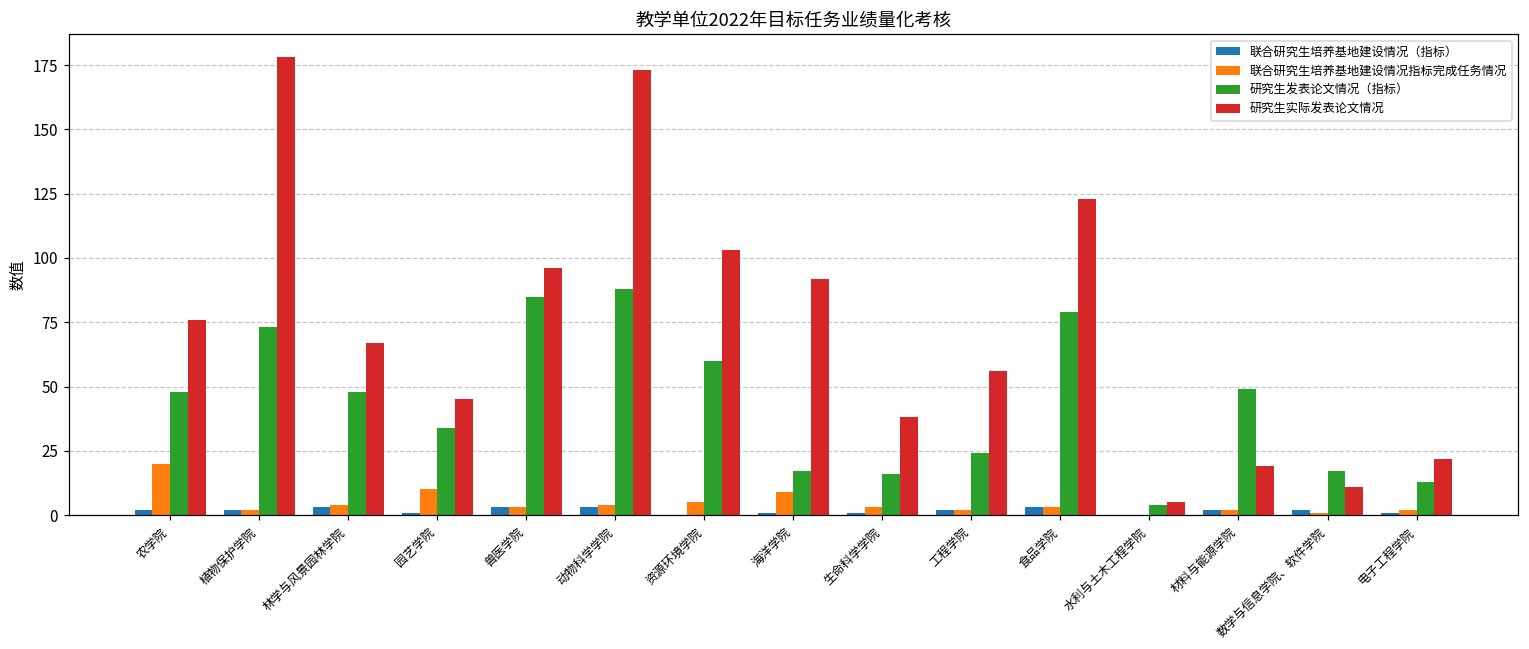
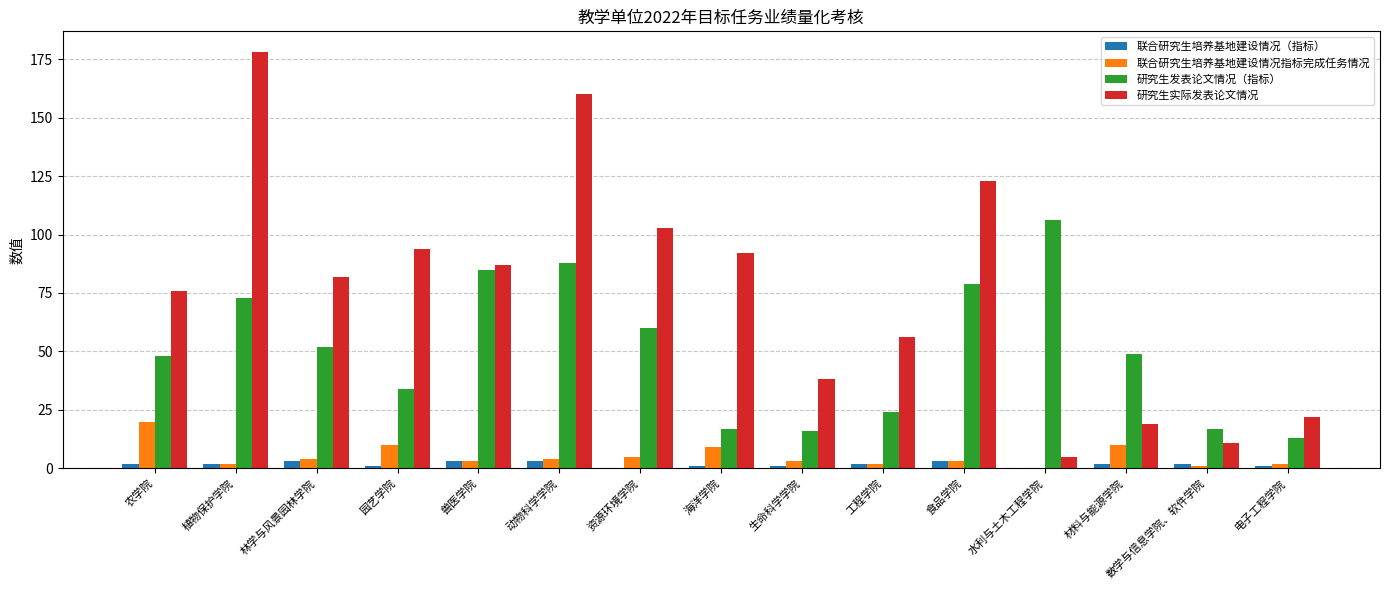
  {
    "联合研究生培养基地建设情况（指标）": {
      "农学院": 2,
      "植物保护学院": 2,
      "林学与风景园林学院": 3,
      "兽医学院": 3,
      "动物科学学院": 3,
      "资源环境学院": 0,
      "工程学院": 2,
      "食品学院": 3,
      "水利与土木工程学院": 0,
      "材料与能源学院": 2,
      "数学与信息学院、软件学院": 2
    },
    "联合研究生培养基地建设情况指标完成任务情况": {
      "农学院": 20,
      "植物保护学院": 2,
      "林学与风景园林学院": 4,
      "园艺学院": 10,
      "兽医学院": 3,
      "动物科学学院": 4,
      "资源环境学院": 5,
      "海洋学院": 9,
      "生命科学学院": 3,
      "工程学院": 2,
      "食品学院": 3,
      "水利与土木工程学院": 0,
-     "材料与能源学院": 2,
+     "材料与能源学院": 10,
      "电子工程学院": 2
    },
    "研究生发表论文情况（指标）": {
      "农学院": 48,
      "植物保护学院": 73,
-     "林学与风景园林学院": 48,
+     "林学与风景园林学院": 52,
      "园艺学院": 34,
      "兽医学院": 85,
      "动物科学学院": 88,
      "资源环境学院": 60,
      "海洋学院": 17,
      "生命科学学院": 16,
      "工程学院": 24,
      "食品学院": 79,
-     "水利与土木工程学院": 4,
+     "水利与土木工程学院": 106,
      "材料与能源学院": 49,
      "数学与信息学院、软件学院": 17,
      "电子工程学院": 13
    },
    "研究生实际发表论文情况": {
      "农学院": 76,
      "植物保护学院": 178,
-     "林学与风景园林学院": 67,
-     "园艺学院": 45,
-     "兽医学院": 96,
-     "动物科学学院": 173,
+     "林学与风景园林学院": 82,
+     "园艺学院": 94,
+     "兽医学院": 87,
+     "动物科学学院": 160,
      "资源环境学院": 103,
      "海洋学院": 92,
      "生命科学学院": 38,
      "工程学院": 56,
      "食品学院": 123,
      "水利与土木工程学院": 5,
      "材料与能源学院": 19,
      "数学与信息学院、软件学院": 11,
      "电子工程学院": 22
    }
  }
